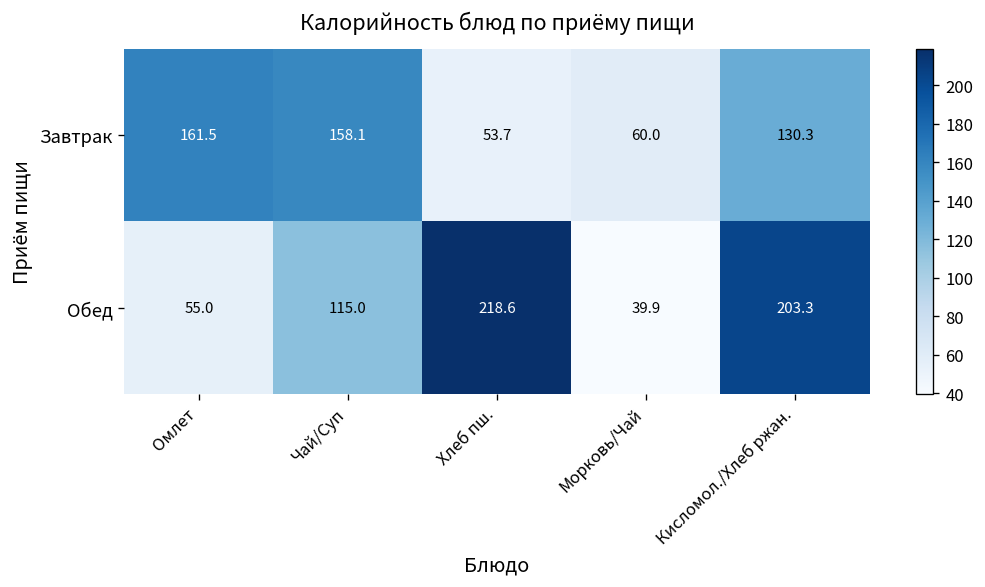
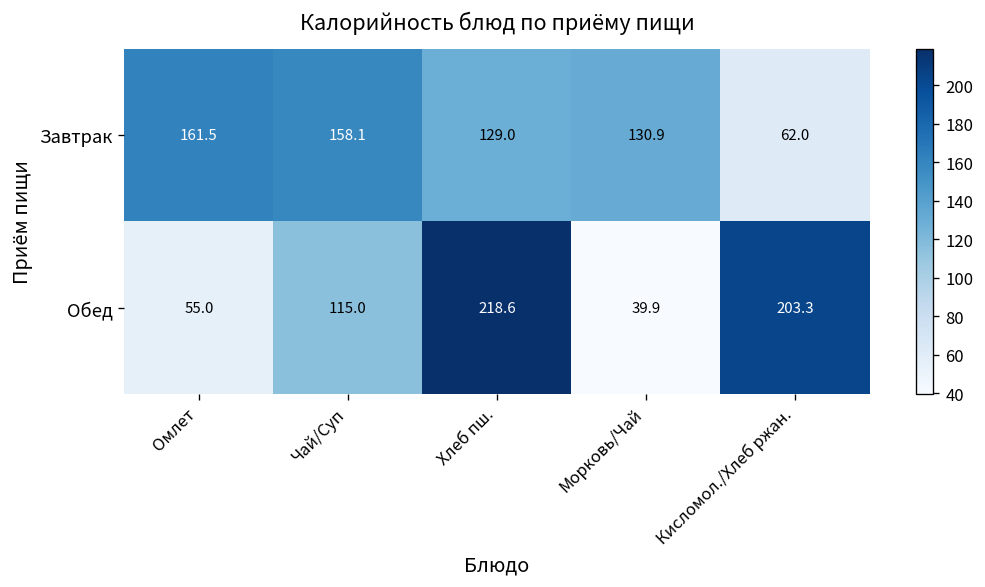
  {
    "Завтрак": {
      "Омлет": 161.5,
      "Чай/Суп": 158.1,
-     "Хлеб пш.": 53.7,
-     "Морковь/Чай": 60.0,
-     "Кисломол./Хлеб ржан.": 130.3
+     "Хлеб пш.": 129.0,
+     "Морковь/Чай": 130.9,
+     "Кисломол./Хлеб ржан.": 62.0
    },
    "Обед": {
      "Омлет": 55.0,
      "Чай/Суп": 115.0,
      "Хлеб пш.": 218.6,
      "Морковь/Чай": 39.9,
      "Кисломол./Хлеб ржан.": 203.3
    }
  }
